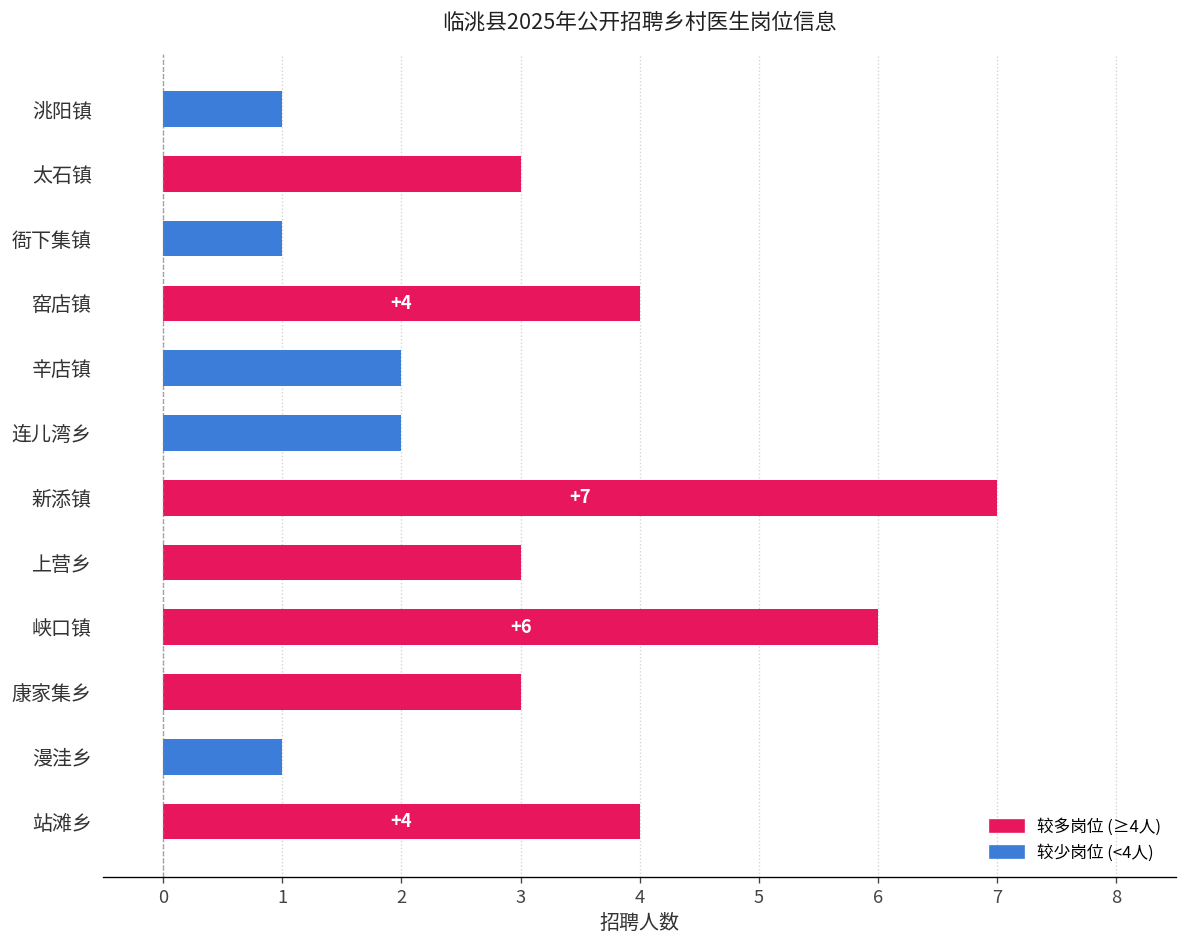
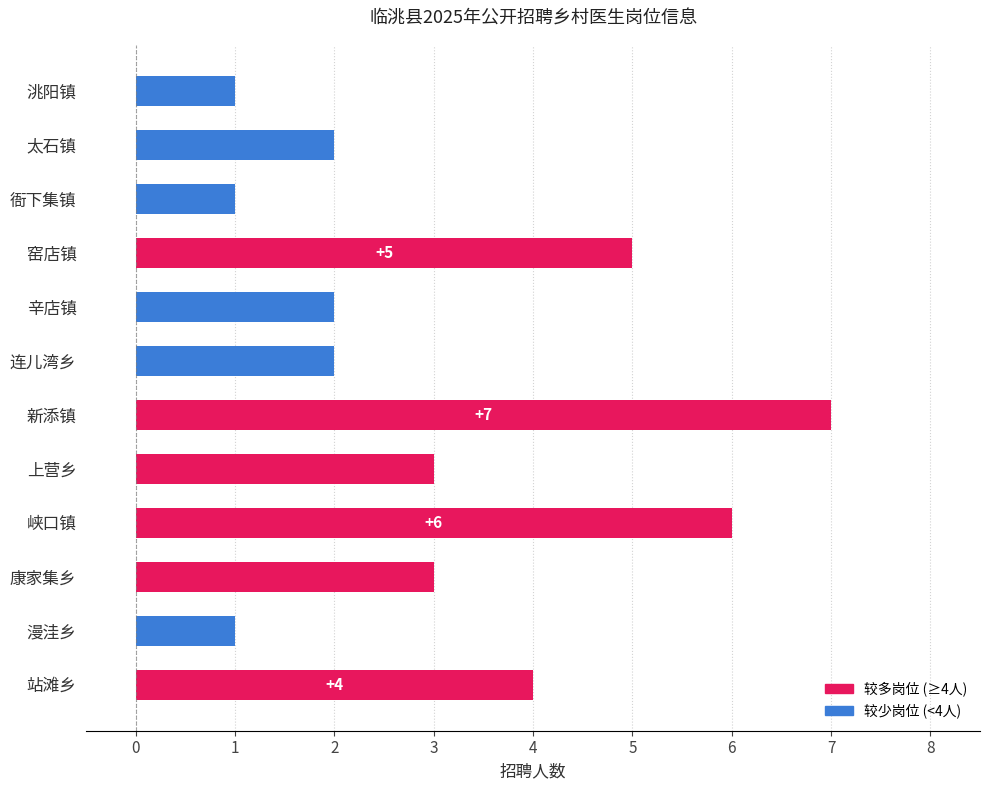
  {
-   "太石镇": "3",
-   "窑店镇": "+4",
+   "太石镇": "2",
+   "窑店镇": "+5",
    "新添镇": "+7",
    "峡口镇": "+6",
    "站滩乡": "+4"
  }
